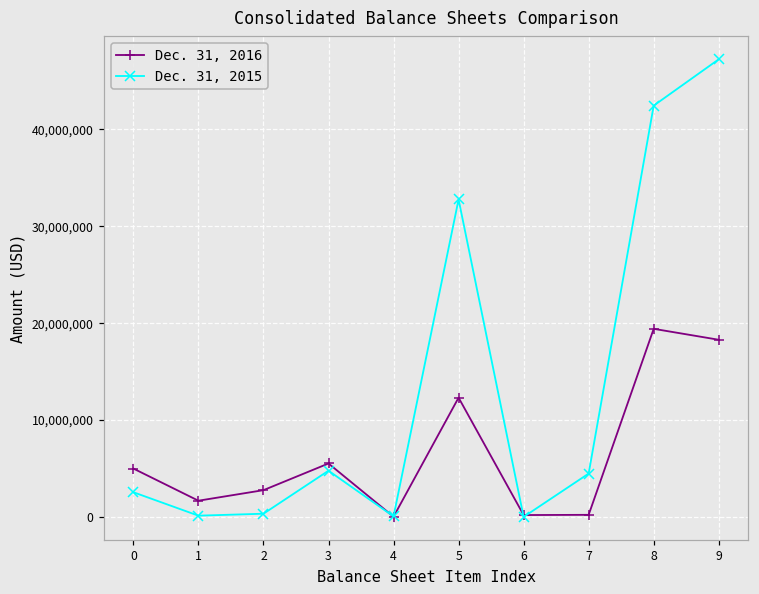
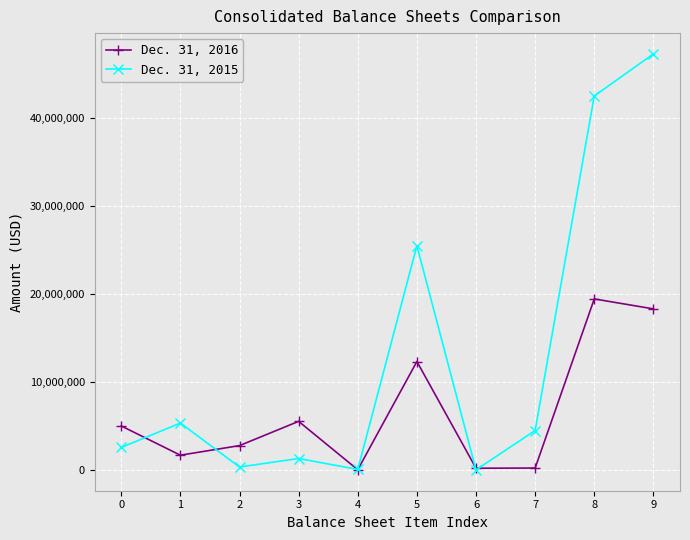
  {
    "Dec. 31, 2016": {
      "0": "5,000,000",
      "1": "2,000,000",
      "2": "3,000,000",
      "3": "6,000,000",
      "5": "12,000,000",
      "7": "0",
      "8": "19,000,000",
      "9": "18,000,000"
    },
    "Dec. 31, 2015": {
      "0": "3,000,000",
-     "1": "0",
+     "1": "5,000,000",
      "2": "0",
-     "3": "5,000,000",
-     "5": "33,000,000",
+     "3": "1,000,000",
+     "5": "25,000,000",
      "7": "4,000,000",
      "8": "42,000,000",
      "9": "47,000,000"
    }
  }
